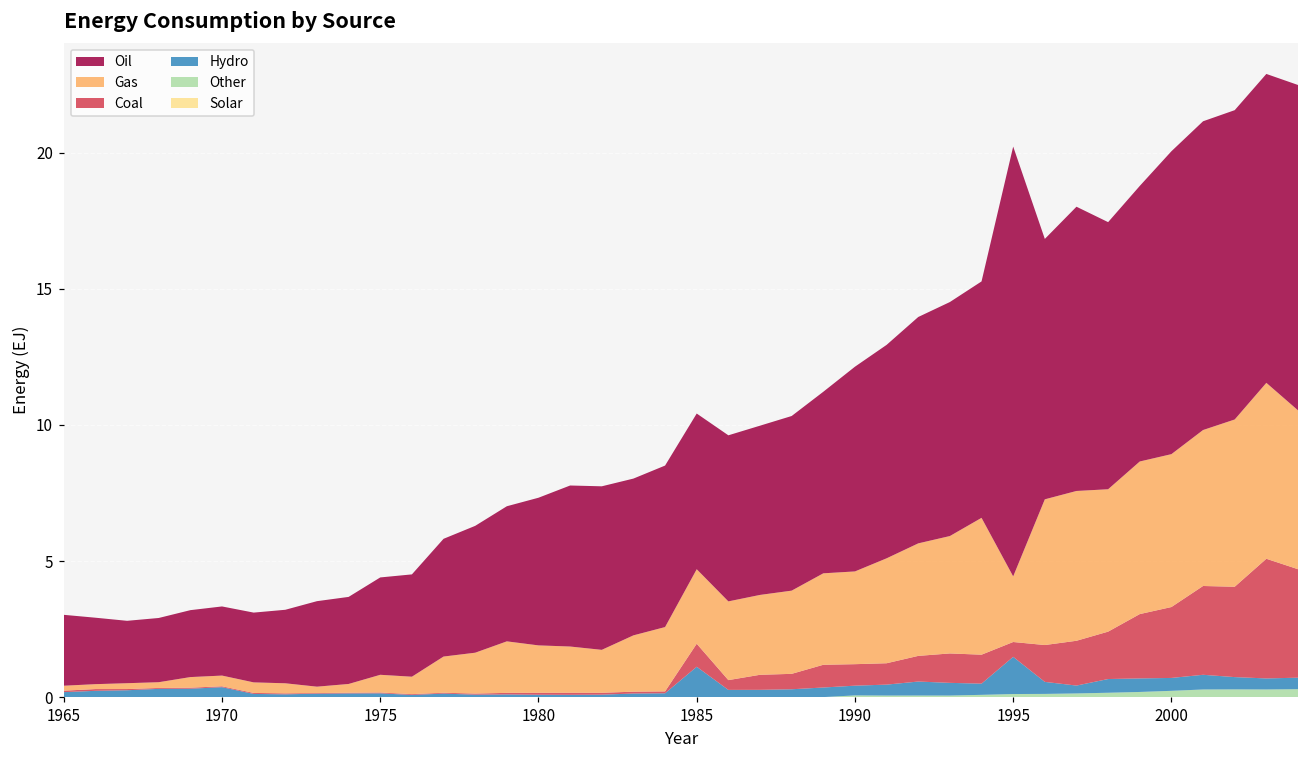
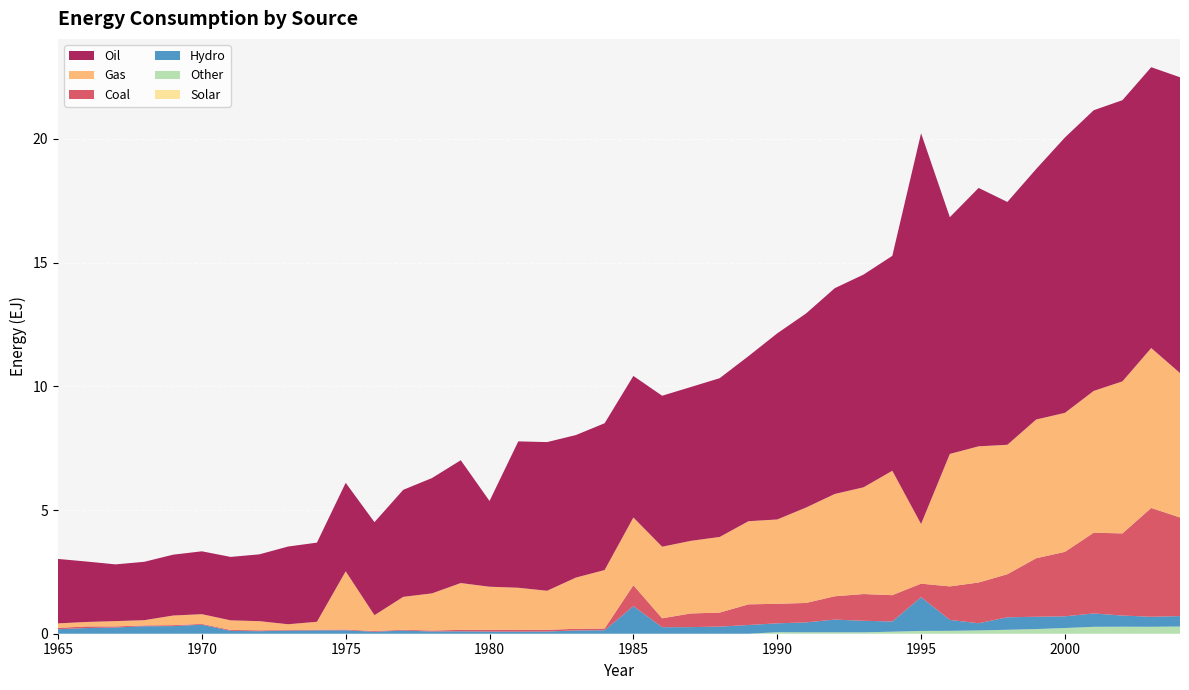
  {
    "Solar": {
      "1995": 0.0,
      "2000": 0.0
    },
    "Other": {
      "1995": 0.1,
      "2000": 0.2
    },
    "Hydro": {
      "1985": 1.1,
      "1990": 0.4,
      "1995": 1.4,
      "2000": 0.5
    },
    "Coal": {
      "1985": 0.8,
      "1990": 0.8,
      "1995": 0.5,
      "2000": 2.6
    },
    "Gas": {
      "1965": 0.2,
      "1970": 0.4,
-     "1975": 0.7,
+     "1975": 2.4,
      "1980": 1.7,
      "1985": 2.7,
      "1990": 3.4,
      "1995": 2.4,
      "2000": 5.6
    },
    "Oil": {
      "1965": 2.6,
      "1970": 2.5,
      "1975": 3.6,
-     "1980": 5.4,
+     "1980": 3.5,
      "1985": 5.7,
      "1990": 7.5,
      "1995": 15.8,
      "2000": 11.1
    }
  }
